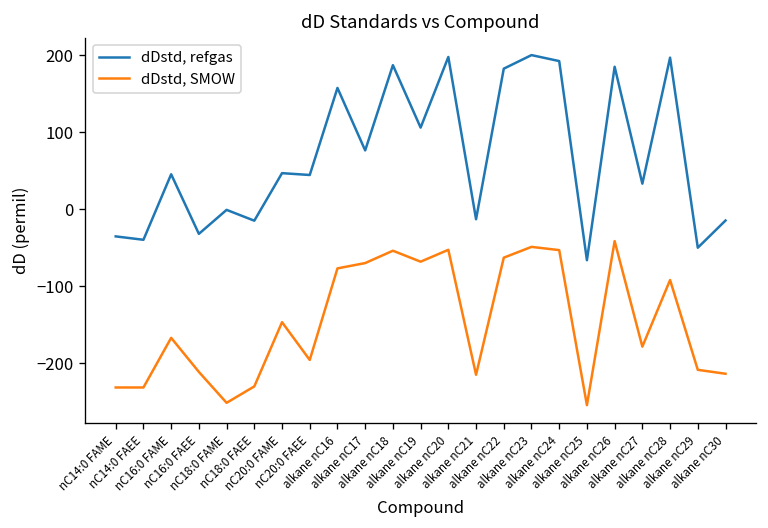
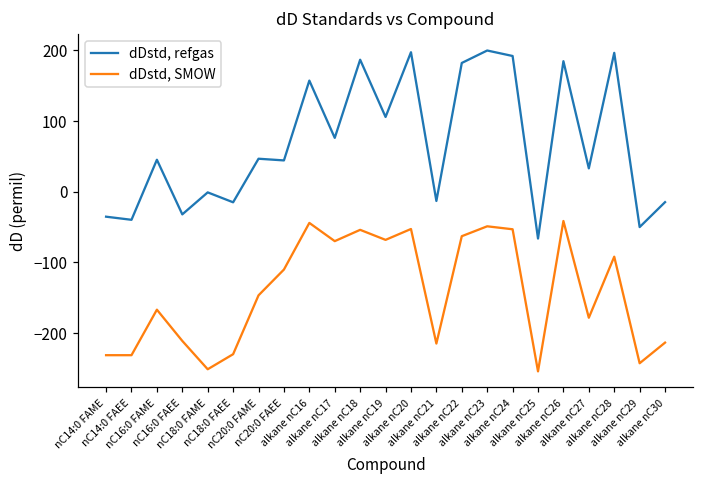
  {
    "dDstd, refgas": {
      "nC14:0 FAME": -40,
      "nC14:0 FAEE": -40,
      "nC16:0 FAME": 50,
      "nC16:0 FAEE": -30,
      "nC18:0 FAME": 0,
      "nC18:0 FAEE": -10,
      "nC20:0 FAME": 50,
      "nC20:0 FAEE": 40,
      "alkane nC16": 160,
      "alkane nC17": 80,
      "alkane nC18": 190,
      "alkane nC19": 110,
      "alkane nC20": 200,
      "alkane nC21": -10,
      "alkane nC22": 180,
      "alkane nC23": 200,
      "alkane nC24": 190,
      "alkane nC25": -70,
      "alkane nC26": 180,
      "alkane nC27": 30,
      "alkane nC28": 200,
      "alkane nC29": -50,
      "alkane nC30": -10
    },
    "dDstd, SMOW": {
      "nC14:0 FAME": -230,
      "nC14:0 FAEE": -230,
      "nC16:0 FAME": -170,
      "nC16:0 FAEE": -210,
      "nC18:0 FAME": -250,
      "nC18:0 FAEE": -230,
      "nC20:0 FAME": -150,
-     "nC20:0 FAEE": -200,
-     "alkane nC16": -80,
+     "nC20:0 FAEE": -110,
+     "alkane nC16": -40,
      "alkane nC17": -70,
      "alkane nC18": -50,
      "alkane nC19": -70,
      "alkane nC20": -50,
      "alkane nC21": -210,
      "alkane nC22": -60,
      "alkane nC23": -50,
      "alkane nC24": -50,
      "alkane nC25": -250,
      "alkane nC26": -40,
      "alkane nC27": -180,
      "alkane nC28": -90,
-     "alkane nC29": -210,
+     "alkane nC29": -240,
      "alkane nC30": -210
    }
  }
